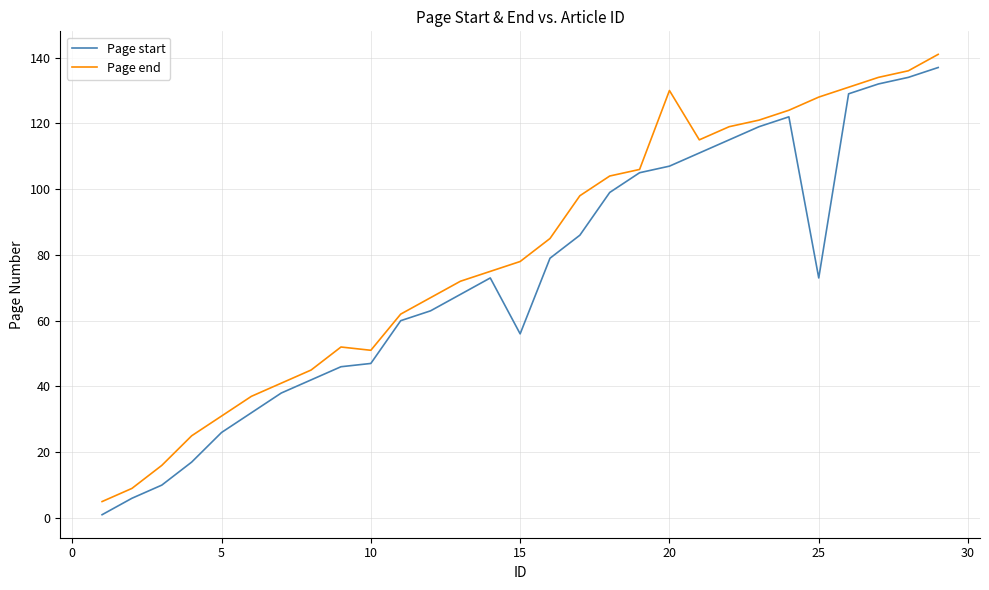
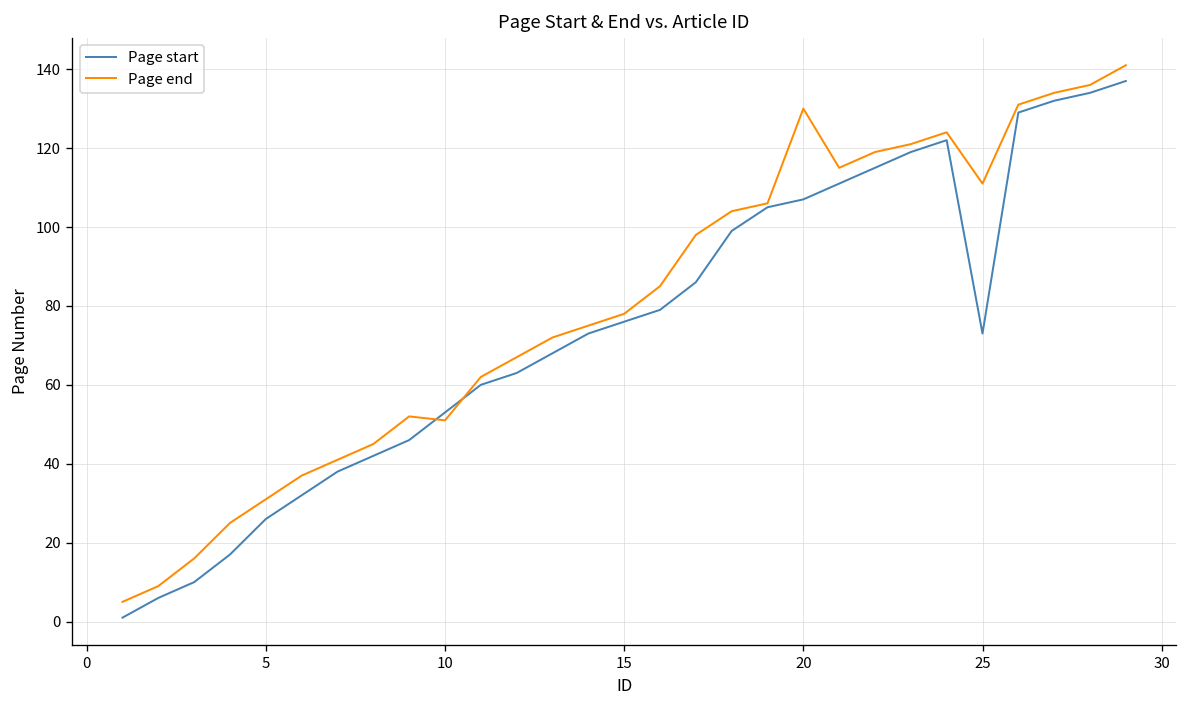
  {
    "Page start": {
      "5": 26,
-     "10": 47,
-     "15": 56,
+     "10": 53,
+     "15": 76,
      "20": 107,
      "25": 73
    },
    "Page end": {
      "5": 31,
      "10": 51,
      "15": 78,
      "20": 130,
-     "25": 128
+     "25": 111
    }
  }
